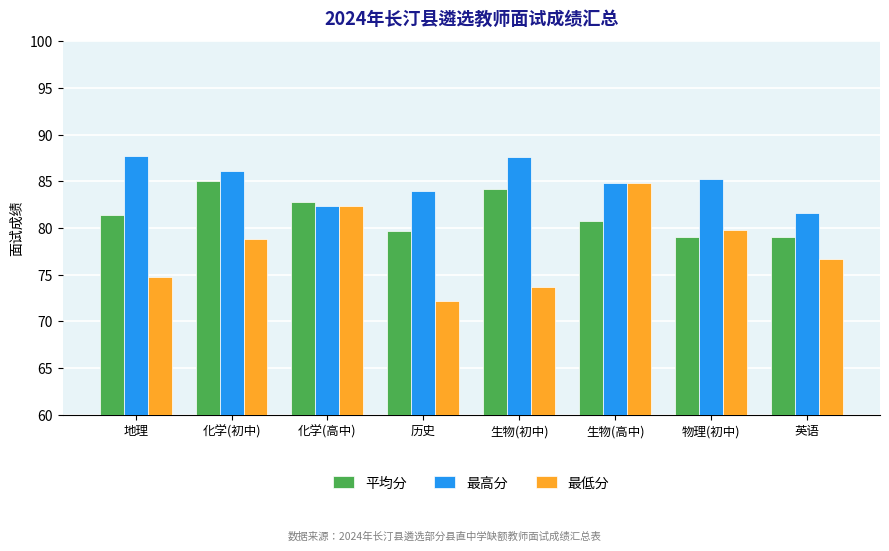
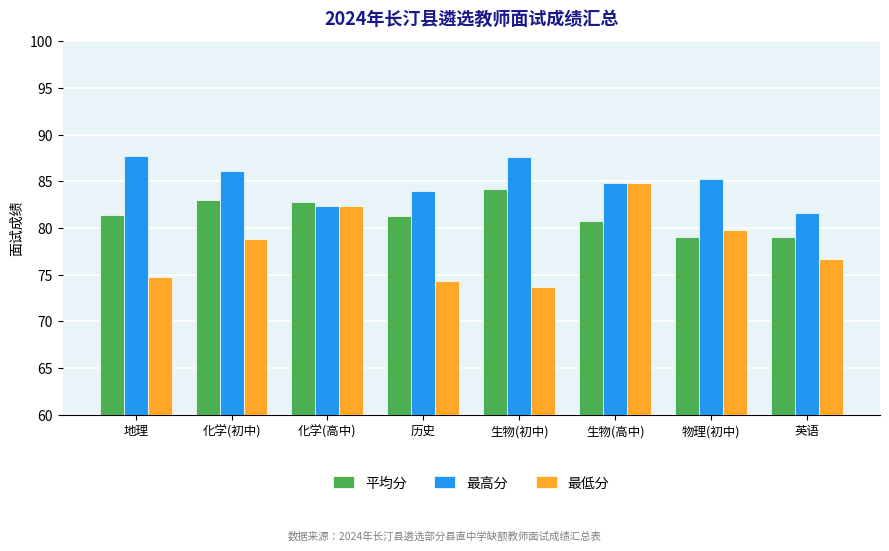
  {
    "平均分": {
      "地理": 81,
-     "化学(初中)": 85,
+     "化学(初中)": 83,
      "化学(高中)": 83,
-     "历史": 80,
+     "历史": 81,
      "生物(初中)": 84,
      "生物(高中)": 81,
      "物理(初中)": 79,
      "英语": 79
    },
    "最高分": {
      "地理": 88,
      "化学(初中)": 86,
      "化学(高中)": 82,
      "历史": 84,
      "生物(初中)": 88,
      "生物(高中)": 85,
      "物理(初中)": 85,
      "英语": 82
    },
    "最低分": {
      "地理": 75,
      "化学(初中)": 79,
      "化学(高中)": 82,
-     "历史": 72,
+     "历史": 74,
      "生物(初中)": 74,
      "生物(高中)": 85,
      "物理(初中)": 80,
      "英语": 77
    }
  }
